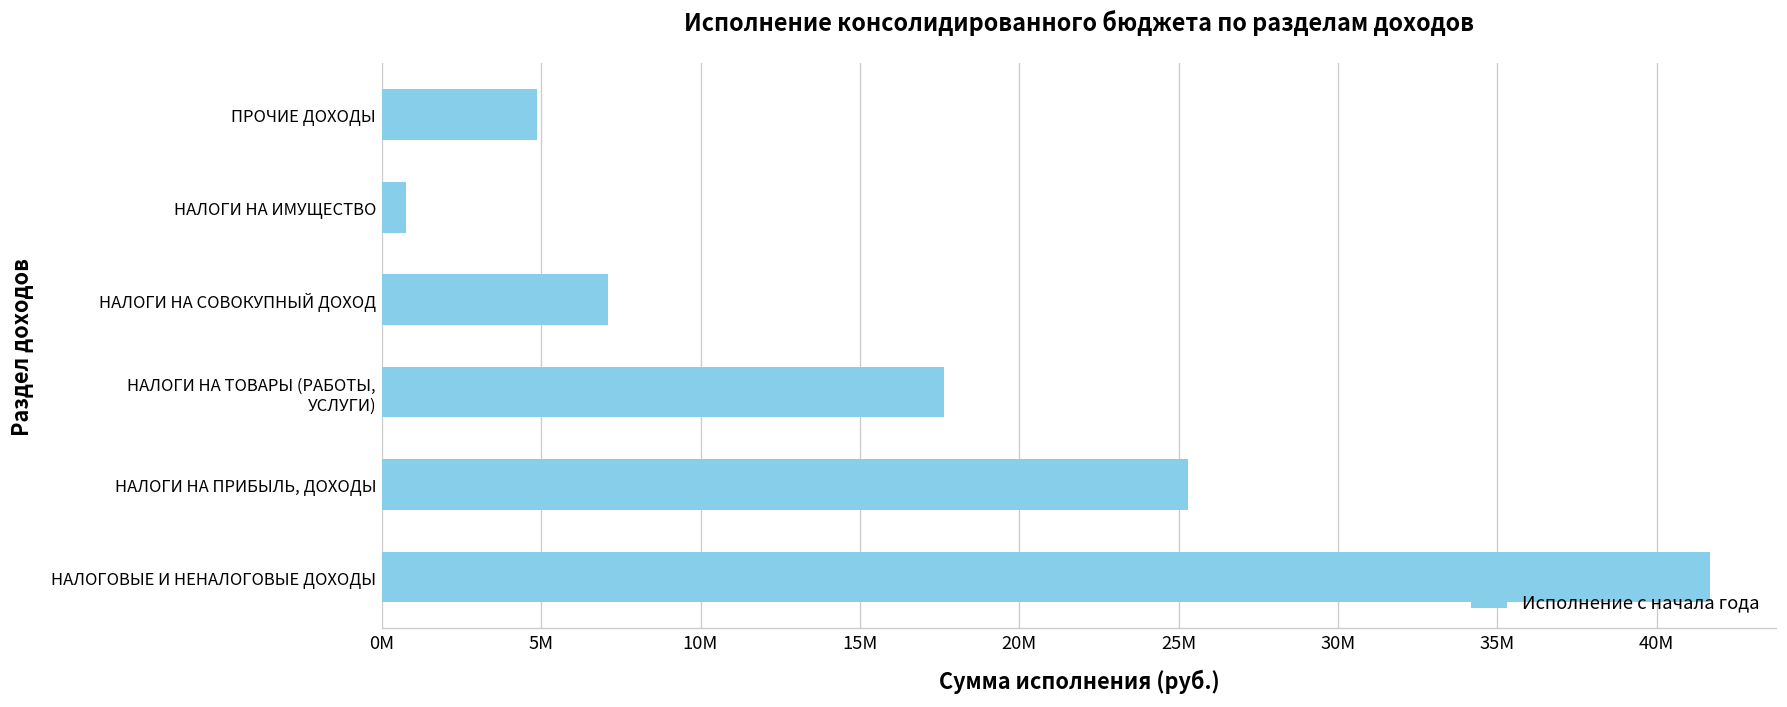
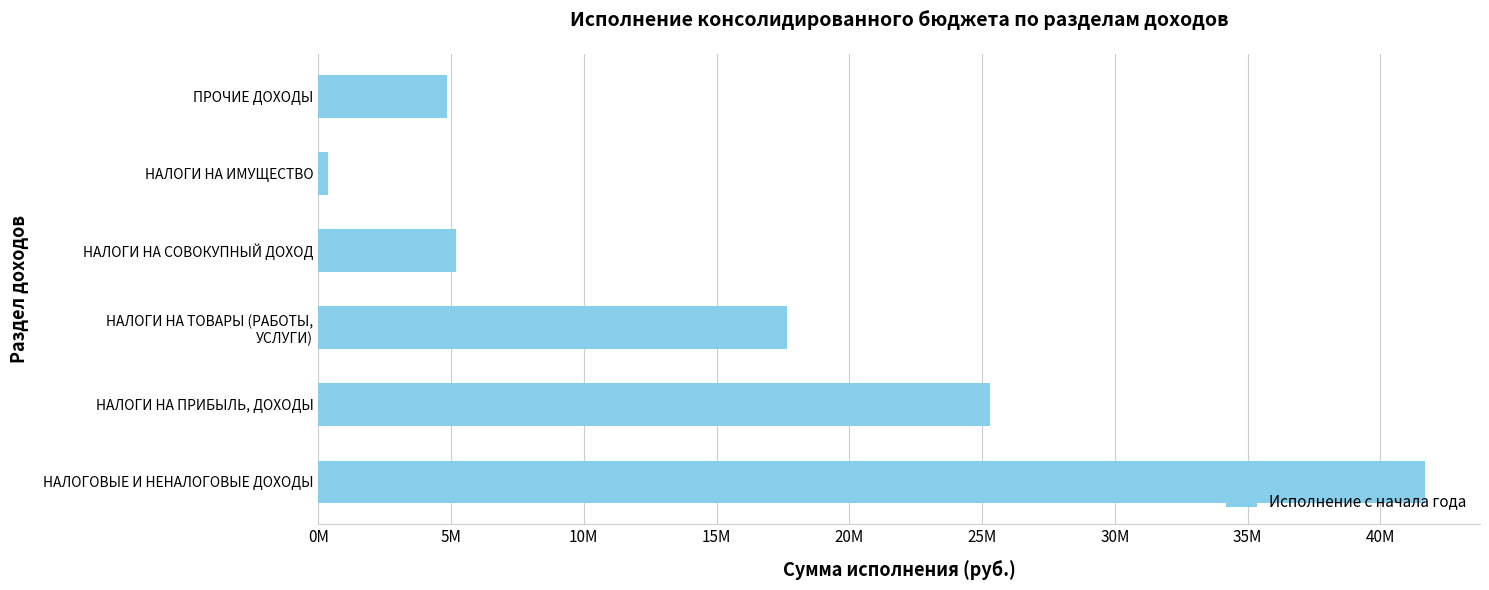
  {
    "ПРОЧИЕ ДОХОДЫ": 4900000,
-   "НАЛОГИ НА ИМУЩЕСТВО": 700000,
-   "НАЛОГИ НА СОВОКУПНЫЙ ДОХОД": 7100000,
+   "НАЛОГИ НА ИМУЩЕСТВО": 400000,
+   "НАЛОГИ НА СОВОКУПНЫЙ ДОХОД": 5200000,
    "НАЛОГИ НА ТОВАРЫ (РАБОТЫ, УСЛУГИ)": 17600000,
    "НАЛОГИ НА ПРИБЫЛЬ, ДОХОДЫ": 25300000,
    "НАЛОГОВЫЕ И НЕНАЛОГОВЫЕ ДОХОДЫ": 41700000
  }
